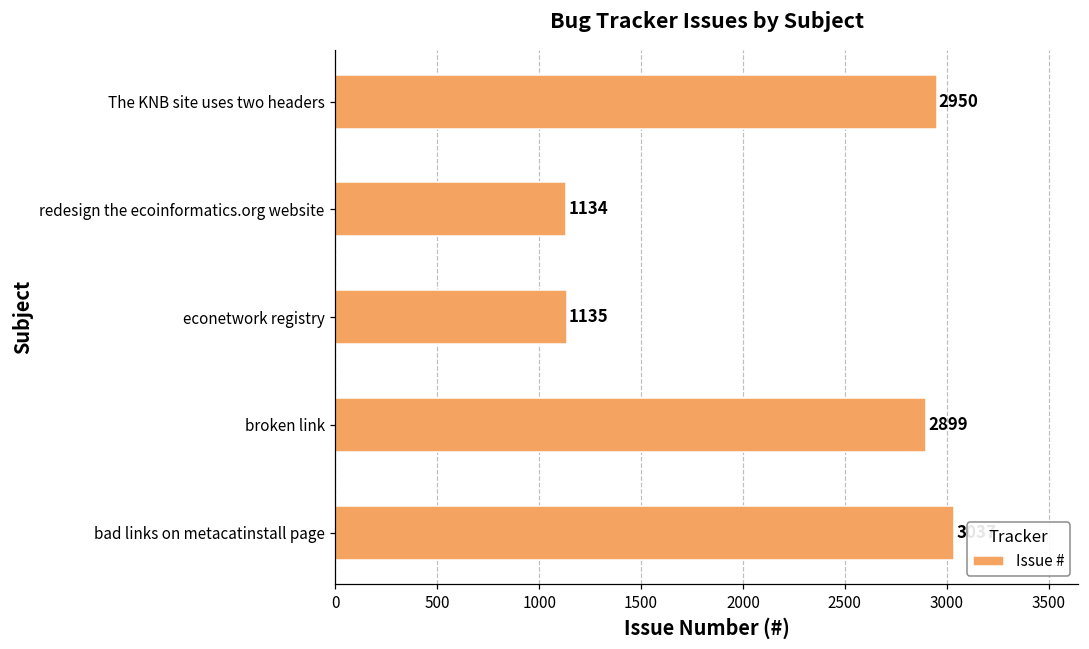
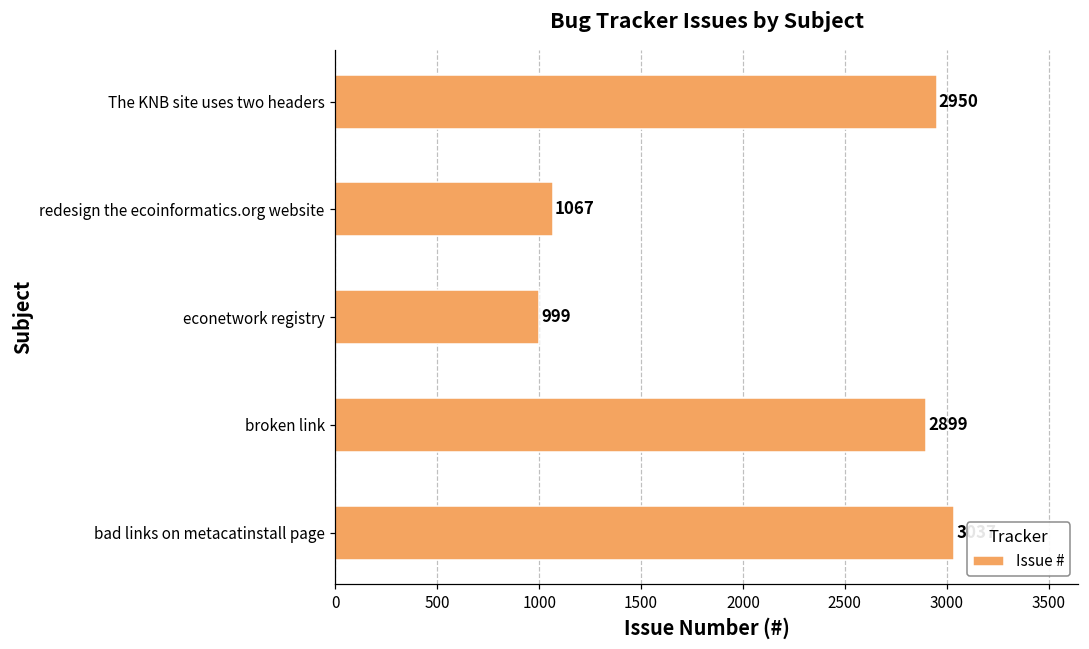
  {
    "The KNB site uses two headers": 2950,
-   "redesign the ecoinformatics.org website": 1134,
-   "econetwork registry": 1135,
+   "redesign the ecoinformatics.org website": 1067,
+   "econetwork registry": 999,
    "broken link": 2899
  }
